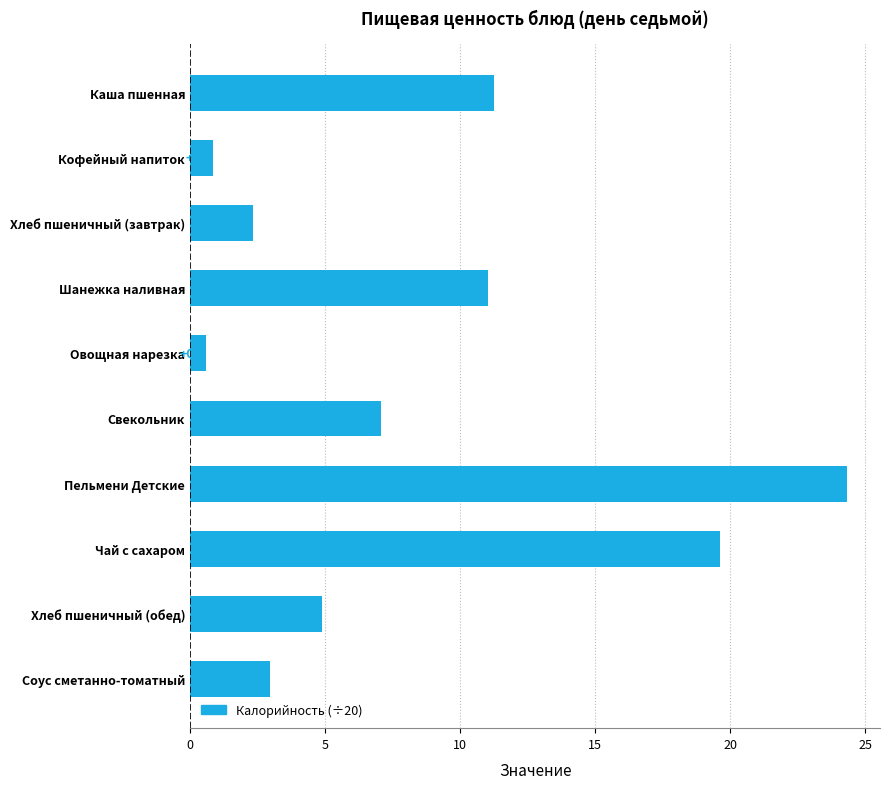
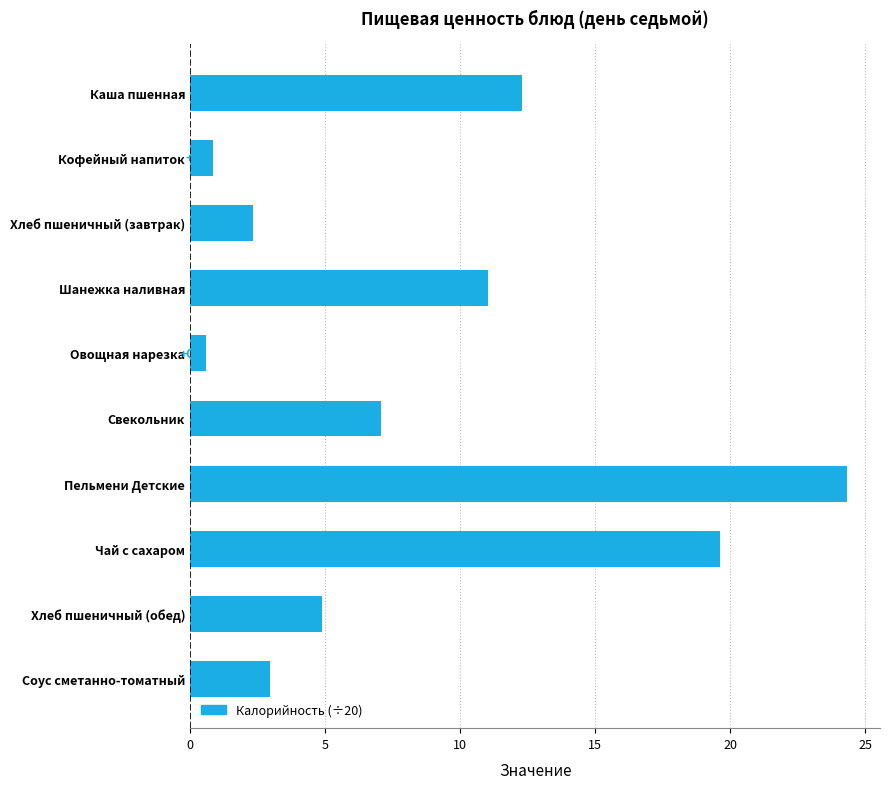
  {
-   "Каша пшенная": 11.2,
+   "Каша пшенная": 12.3,
    "Кофейный напиток": 0.8,
    "Хлеб пшеничный (завтрак)": 2.3,
    "Шанежка наливная": 11.0,
    "Овощная нарезка": 0.6,
    "Свекольник": 7.1,
    "Пельмени Детские": 24.3,
    "Чай с сахаром": 19.6,
    "Хлеб пшеничный (обед)": 4.9,
    "Соус сметанно-томатный": 3.0
  }
